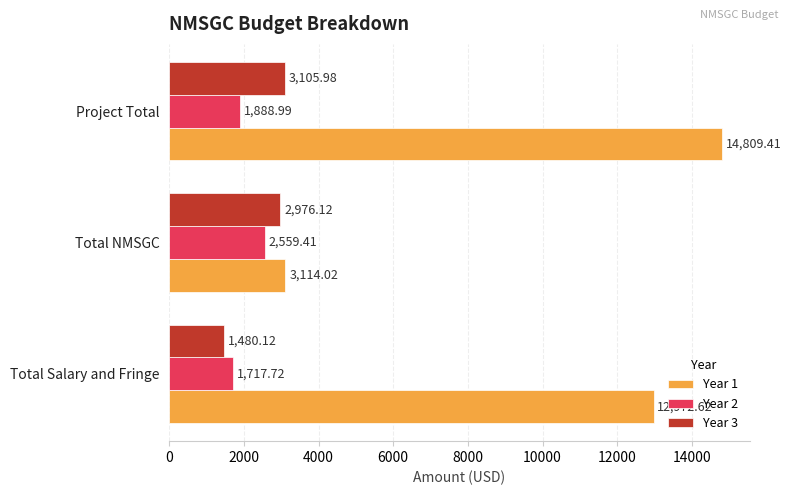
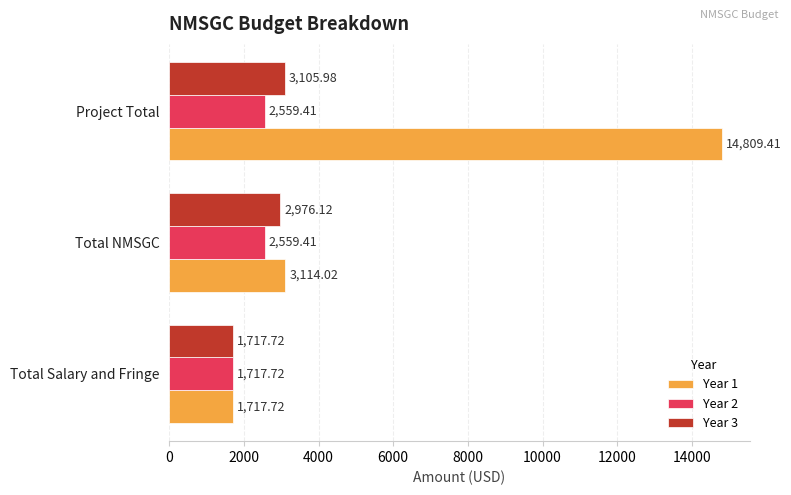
  {
    "Year 1": {
      "Project Total": "14,809.41",
      "Total NMSGC": "3,114.02",
-     "Total Salary and Fringe": "12,972.62"
+     "Total Salary and Fringe": "1,717.72"
    },
    "Year 2": {
-     "Project Total": "1,888.99",
+     "Project Total": "2,559.41",
      "Total NMSGC": "2,559.41",
      "Total Salary and Fringe": "1,717.72"
    },
    "Year 3": {
      "Project Total": "3,105.98",
      "Total NMSGC": "2,976.12",
-     "Total Salary and Fringe": "1,480.12"
+     "Total Salary and Fringe": "1,717.72"
    }
  }
